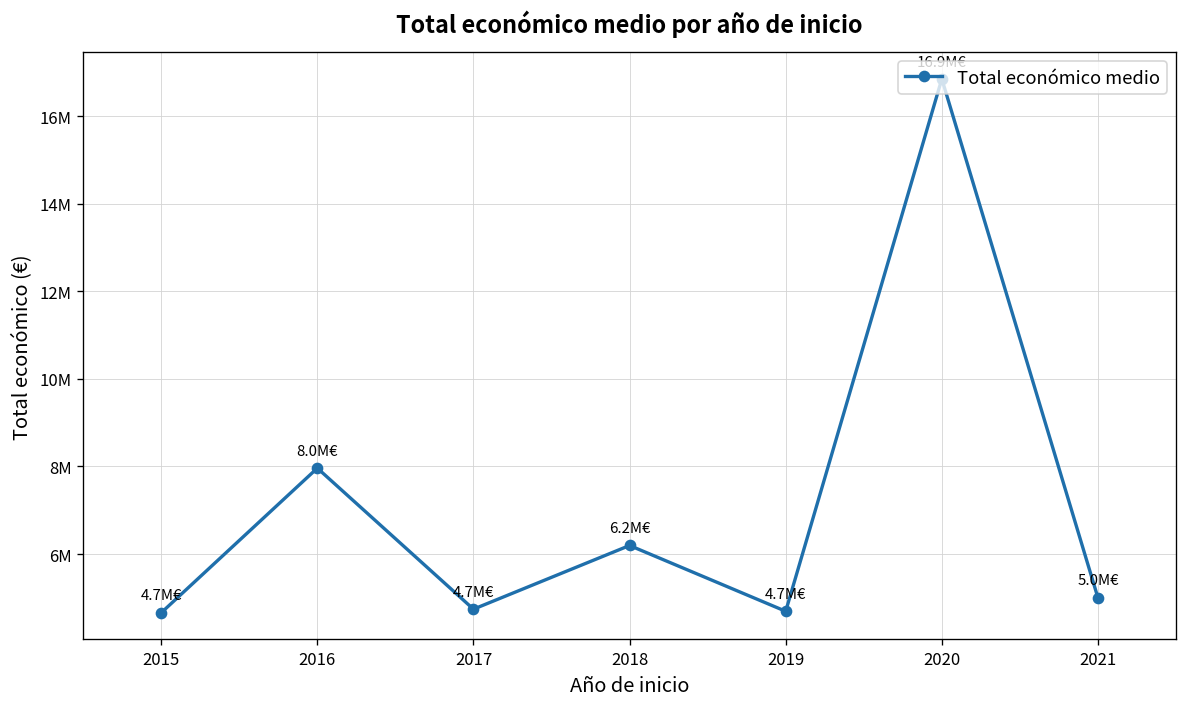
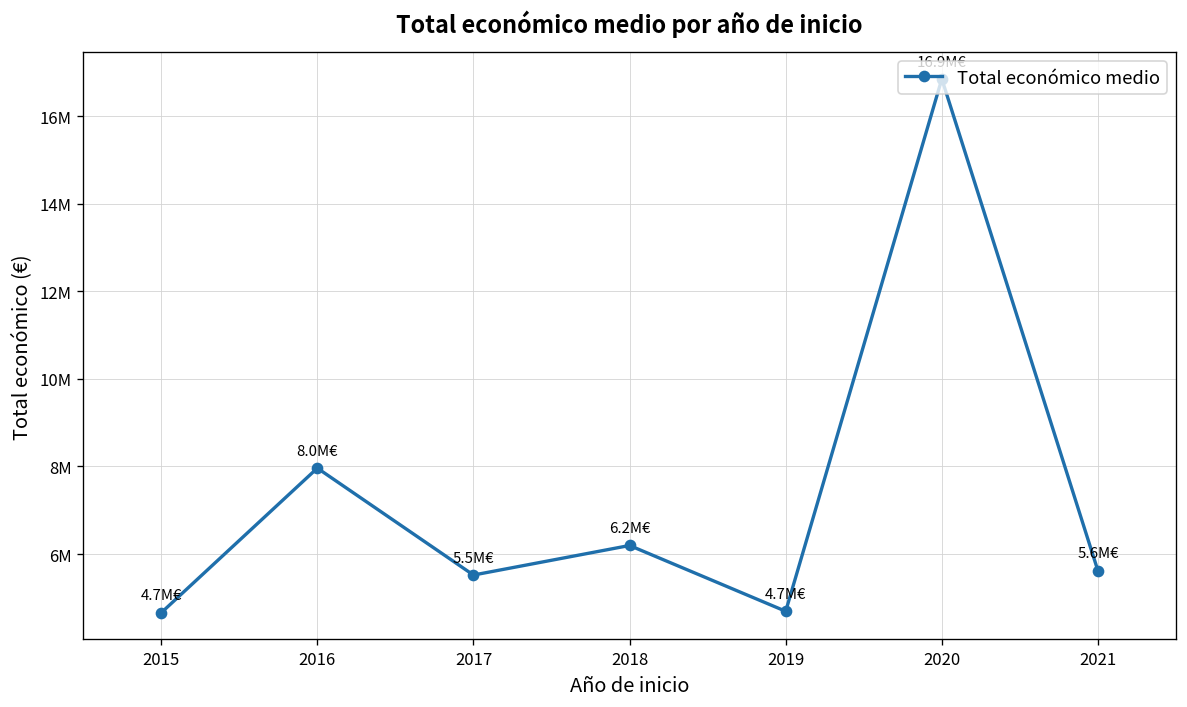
  {
    "2015": "4.7M€",
    "2016": "8.0M€",
-   "2017": "4.7M€",
+   "2017": "5.5M€",
    "2018": "6.2M€",
    "2019": "4.7M€",
-   "2021": "5.0M€"
+   "2021": "5.6M€"
  }
